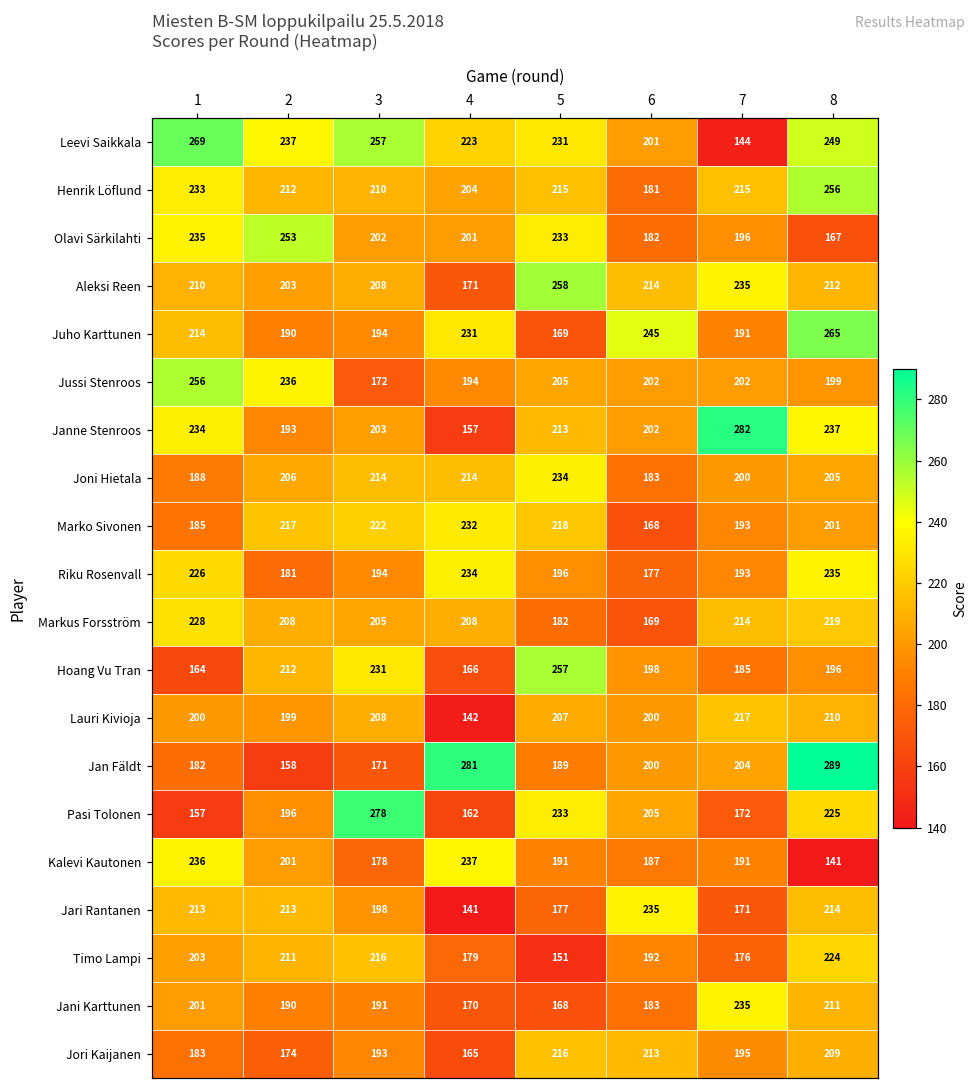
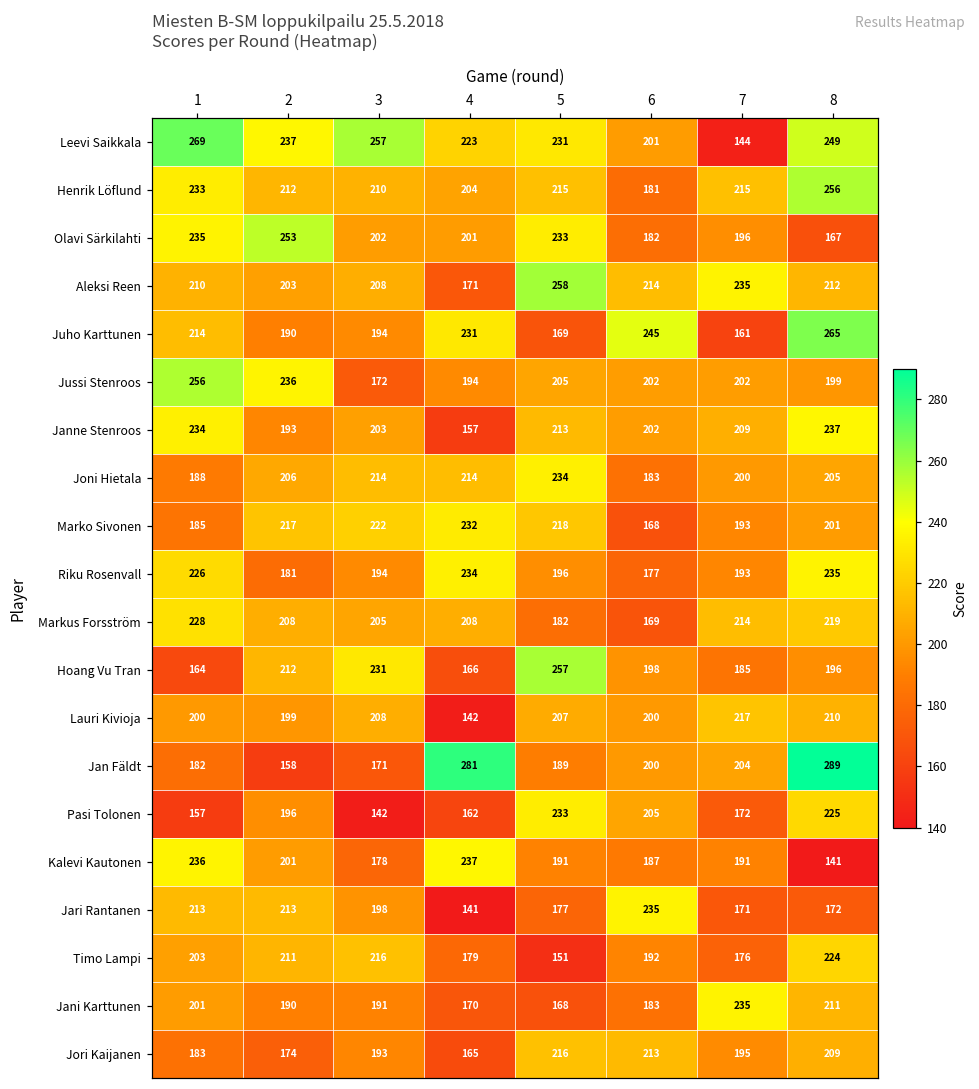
  {
    "Leevi Saikkala": {
      "1": 269,
      "2": 237,
      "3": 257,
      "4": 223,
      "5": 231,
      "6": 201,
      "7": 144,
      "8": 249
    },
    "Henrik Löflund": {
      "1": 233,
      "2": 212,
      "3": 210,
      "4": 204,
      "5": 215,
      "6": 181,
      "7": 215,
      "8": 256
    },
    "Olavi Särkilahti": {
      "1": 235,
      "2": 253,
      "3": 202,
      "4": 201,
      "5": 233,
      "6": 182,
      "7": 196,
      "8": 167
    },
    "Aleksi Reen": {
      "1": 210,
      "2": 203,
      "3": 208,
      "4": 171,
      "5": 258,
      "6": 214,
      "7": 235,
      "8": 212
    },
    "Juho Karttunen": {
      "1": 214,
      "2": 190,
      "3": 194,
      "4": 231,
      "5": 169,
      "6": 245,
-     "7": 191,
+     "7": 161,
      "8": 265
    },
    "Jussi Stenroos": {
      "1": 256,
      "2": 236,
      "3": 172,
      "4": 194,
      "5": 205,
      "6": 202,
      "7": 202,
      "8": 199
    },
    "Janne Stenroos": {
      "1": 234,
      "2": 193,
      "3": 203,
      "4": 157,
      "5": 213,
      "6": 202,
-     "7": 282,
+     "7": 209,
      "8": 237
    },
    "Joni Hietala": {
      "1": 188,
      "2": 206,
      "3": 214,
      "4": 214,
      "5": 234,
      "6": 183,
      "7": 200,
      "8": 205
    },
    "Marko Sivonen": {
      "1": 185,
      "2": 217,
      "3": 222,
      "4": 232,
      "5": 218,
      "6": 168,
      "7": 193,
      "8": 201
    },
    "Riku Rosenvall": {
      "1": 226,
      "2": 181,
      "3": 194,
      "4": 234,
      "5": 196,
      "6": 177,
      "7": 193,
      "8": 235
    },
    "Markus Forsström": {
      "1": 228,
      "2": 208,
      "3": 205,
      "4": 208,
      "5": 182,
      "6": 169,
      "7": 214,
      "8": 219
    },
    "Hoang Vu Tran": {
      "1": 164,
      "2": 212,
      "3": 231,
      "4": 166,
      "5": 257,
      "6": 198,
      "7": 185,
      "8": 196
    },
    "Lauri Kivioja": {
      "1": 200,
      "2": 199,
      "3": 208,
      "4": 142,
      "5": 207,
      "6": 200,
      "7": 217,
      "8": 210
    },
    "Jan Fäldt": {
      "1": 182,
      "2": 158,
      "3": 171,
      "4": 281,
      "5": 189,
      "6": 200,
      "7": 204,
      "8": 289
    },
    "Pasi Tolonen": {
      "1": 157,
      "2": 196,
-     "3": 278,
+     "3": 142,
      "4": 162,
      "5": 233,
      "6": 205,
      "7": 172,
      "8": 225
    },
    "Kalevi Kautonen": {
      "1": 236,
      "2": 201,
      "3": 178,
      "4": 237,
      "5": 191,
      "6": 187,
      "7": 191,
      "8": 141
    },
    "Jari Rantanen": {
      "1": 213,
      "2": 213,
      "3": 198,
      "4": 141,
      "5": 177,
      "6": 235,
      "7": 171,
-     "8": 214
+     "8": 172
    },
    "Timo Lampi": {
      "1": 203,
      "2": 211,
      "3": 216,
      "4": 179,
      "5": 151,
      "6": 192,
      "7": 176,
      "8": 224
    },
    "Jani Karttunen": {
      "1": 201,
      "2": 190,
      "3": 191,
      "4": 170,
      "5": 168,
      "6": 183,
      "7": 235,
      "8": 211
    },
    "Jori Kaijanen": {
      "1": 183,
      "2": 174,
      "3": 193,
      "4": 165,
      "5": 216,
      "6": 213,
      "7": 195,
      "8": 209
    }
  }
